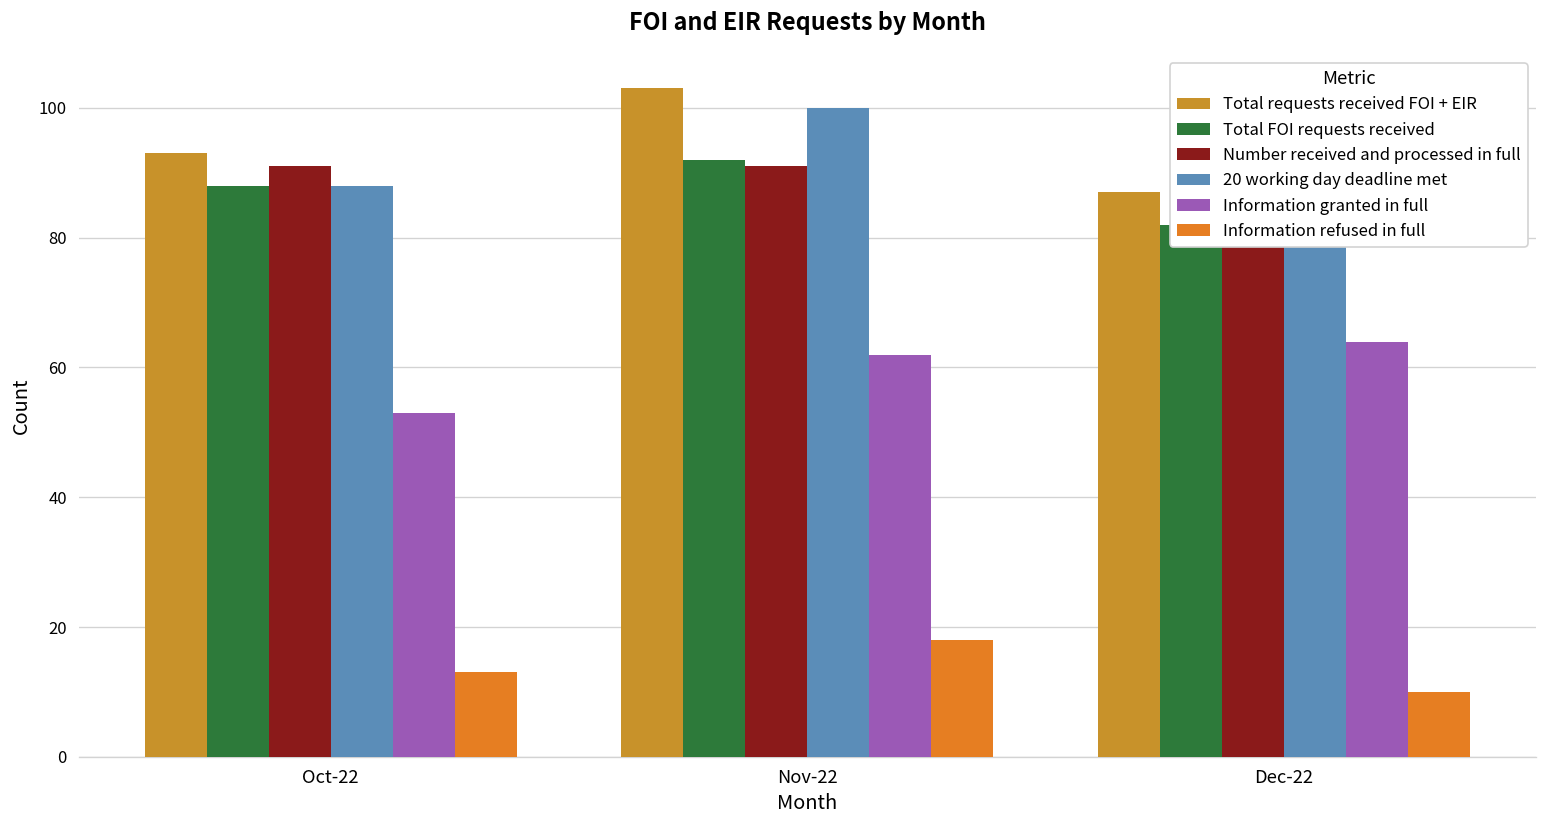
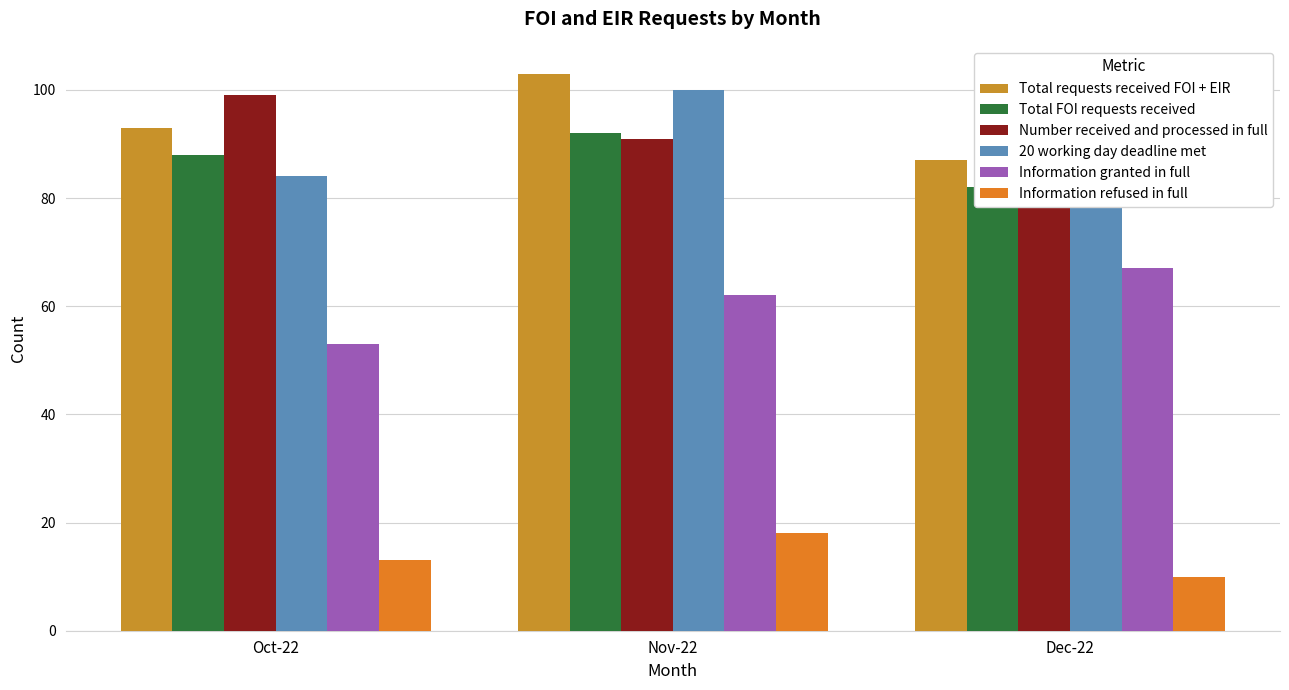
  {
    "Total FOI requests received": {
      "Oct-22": 88,
      "Nov-22": 92
    },
    "Number received and processed in full": {
-     "Oct-22": 91,
+     "Oct-22": 99,
      "Nov-22": 91
    },
    "20 working day deadline met": {
-     "Oct-22": 88,
+     "Oct-22": 84,
      "Nov-22": 100
    },
    "Information granted in full": {
      "Oct-22": 53,
      "Nov-22": 62,
-     "Dec-22": 64
+     "Dec-22": 67
    }
  }
